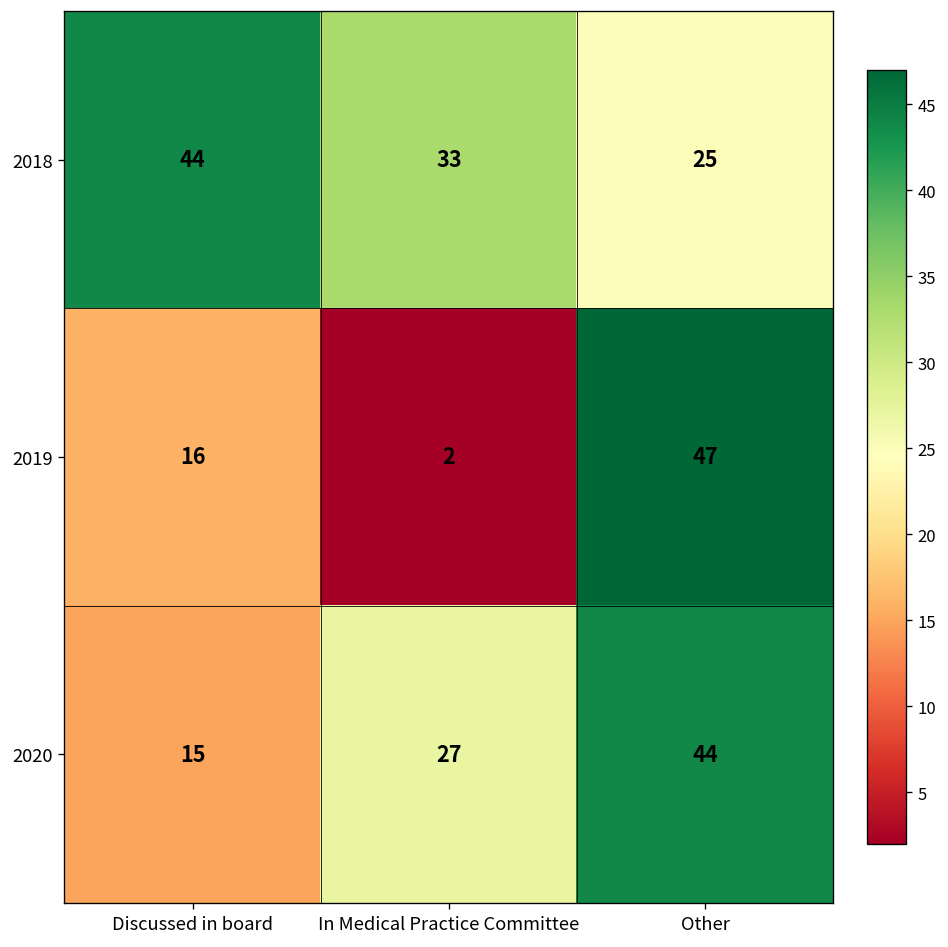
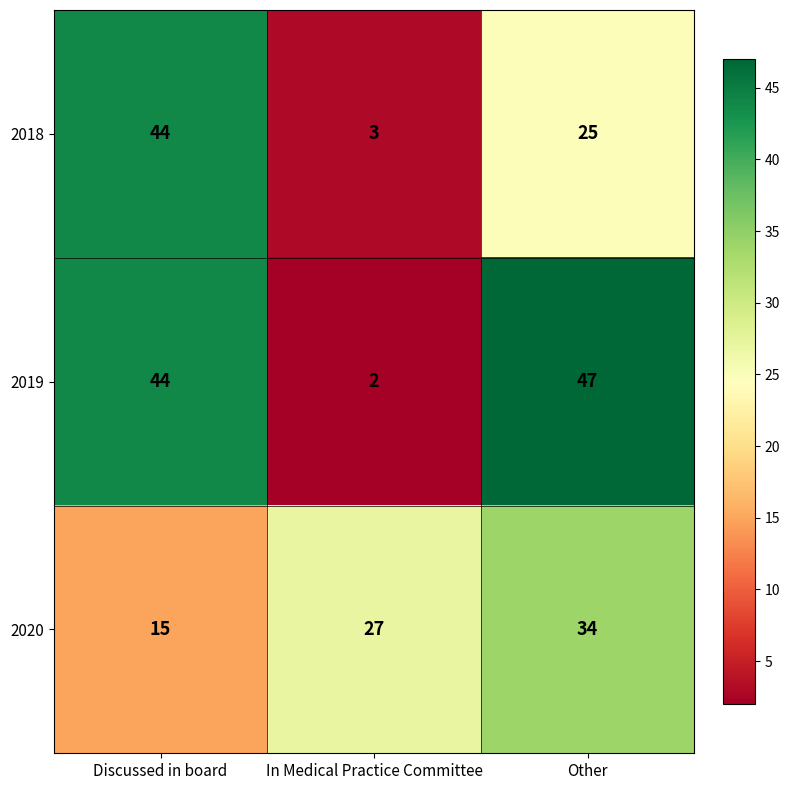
  {
    "2018": {
      "Discussed in board": 44,
-     "In Medical Practice Committee": 33,
+     "In Medical Practice Committee": 3,
      "Other": 25
    },
    "2019": {
-     "Discussed in board": 16,
+     "Discussed in board": 44,
      "In Medical Practice Committee": 2,
      "Other": 47
    },
    "2020": {
      "Discussed in board": 15,
      "In Medical Practice Committee": 27,
-     "Other": 44
+     "Other": 34
    }
  }
